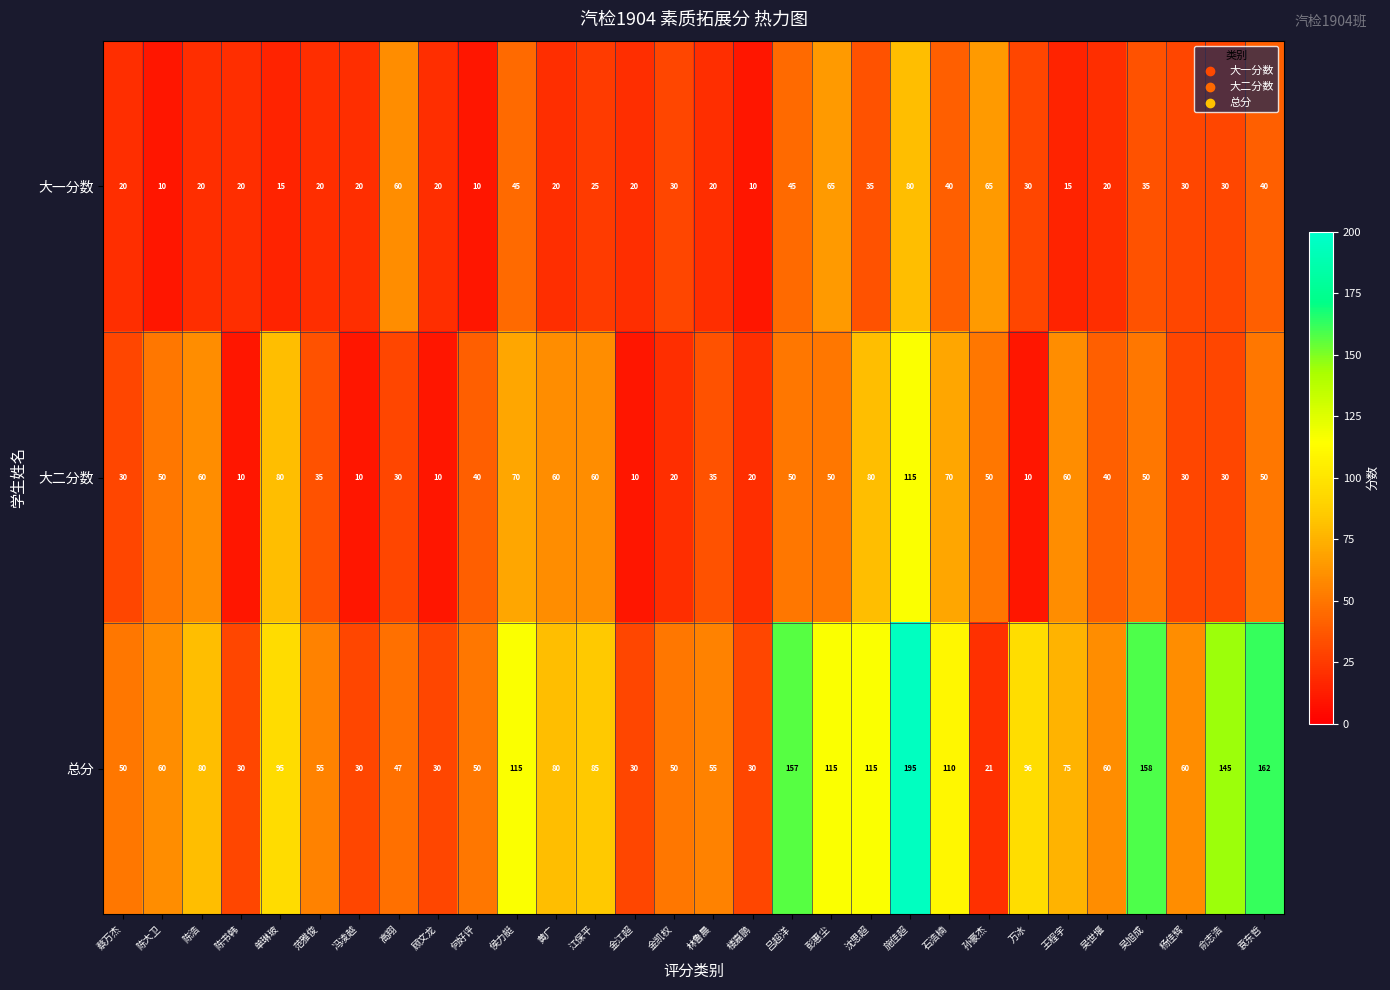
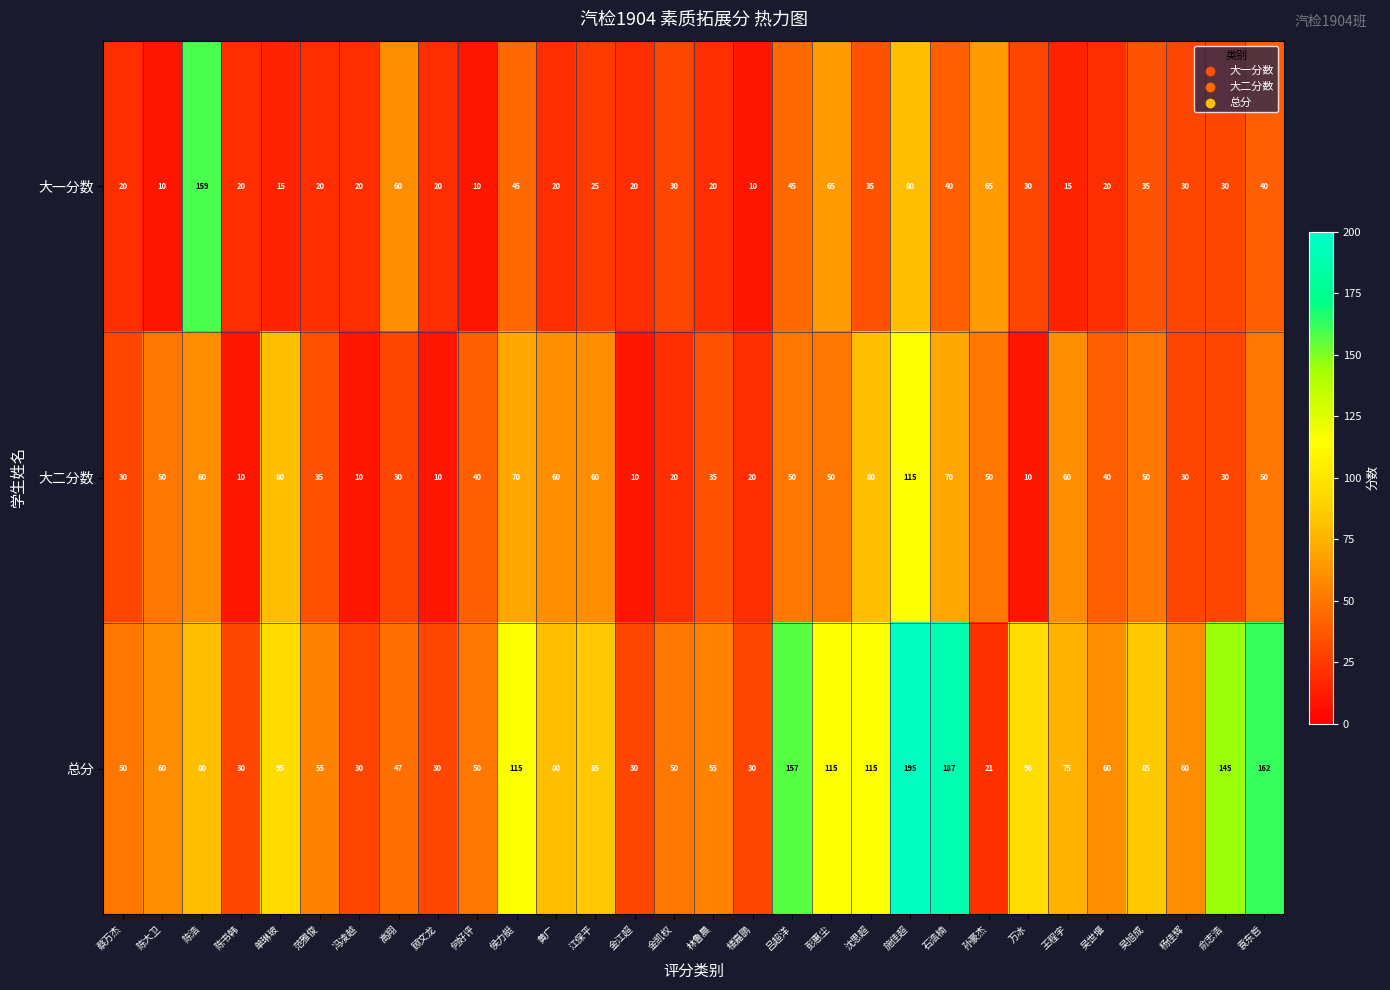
  {
    "大一分数": {
      "蔡万杰": 20,
      "陈大卫": 10,
-     "陈浩": 20,
+     "陈浩": 159,
      "陈书韩": 20,
      "单琳玻": 15,
      "范雅俊": 20,
      "冯凌越": 20,
      "高翔": 60,
      "顾文龙": 20,
      "何好评": 10,
      "侯力艇": 45,
      "黄广": 20,
      "江保平": 25,
      "金江超": 20,
      "金凯权": 30,
      "林鲁晨": 20,
      "楼嘉鹏": 10,
      "吕超洋": 45,
      "彭惠尘": 65,
      "沈思超": 35,
      "施佳超": 80,
      "石浩楠": 40,
      "孙豪杰": 65,
      "万冰": 30,
      "王程宇": 15,
      "吴世堰": 20,
      "吴旭成": 35,
      "杨佳辉": 30,
      "俞志浩": 30,
      "袁东哲": 40
    },
    "大二分数": {
      "蔡万杰": 30,
      "陈大卫": 50,
      "陈浩": 60,
      "陈书韩": 10,
      "单琳玻": 80,
      "范雅俊": 35,
      "冯凌越": 10,
      "高翔": 30,
      "顾文龙": 10,
      "何好评": 40,
      "侯力艇": 70,
      "黄广": 60,
      "江保平": 60,
      "金江超": 10,
      "金凯权": 20,
      "林鲁晨": 35,
      "楼嘉鹏": 20,
      "吕超洋": 50,
      "彭惠尘": 50,
      "沈思超": 80,
      "施佳超": 115,
      "石浩楠": 70,
      "孙豪杰": 50,
      "万冰": 10,
      "王程宇": 60,
      "吴世堰": 40,
      "吴旭成": 50,
      "杨佳辉": 30,
      "俞志浩": 30,
      "袁东哲": 50
    },
    "总分": {
      "蔡万杰": 50,
      "陈大卫": 60,
      "陈浩": 80,
      "陈书韩": 30,
      "单琳玻": 95,
      "范雅俊": 55,
      "冯凌越": 30,
      "高翔": 47,
      "顾文龙": 30,
      "何好评": 50,
      "侯力艇": 115,
      "黄广": 80,
      "江保平": 85,
      "金江超": 30,
      "金凯权": 50,
      "林鲁晨": 55,
      "楼嘉鹏": 30,
      "吕超洋": 157,
      "彭惠尘": 115,
      "沈思超": 115,
      "施佳超": 195,
-     "石浩楠": 110,
+     "石浩楠": 187,
      "孙豪杰": 21,
      "万冰": 96,
      "王程宇": 75,
      "吴世堰": 60,
-     "吴旭成": 158,
+     "吴旭成": 85,
      "杨佳辉": 60,
      "俞志浩": 145,
      "袁东哲": 162
    }
  }
